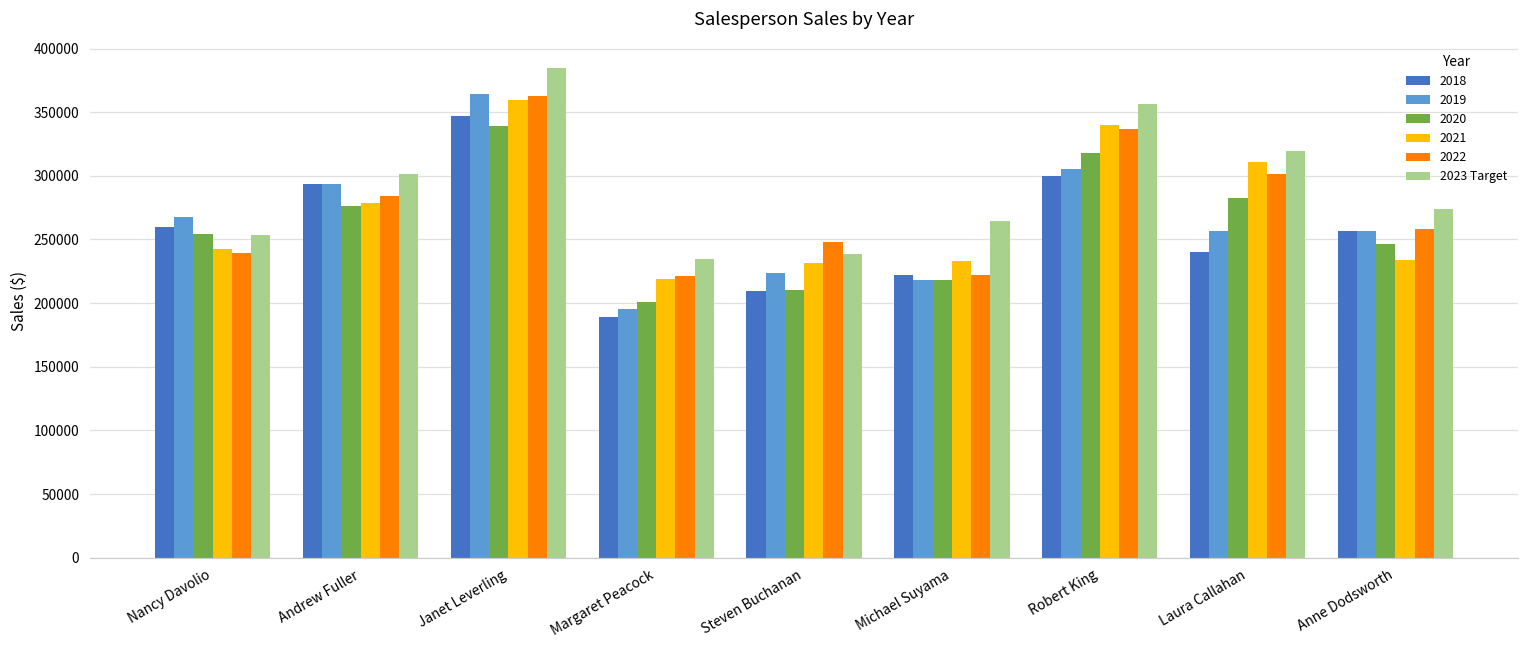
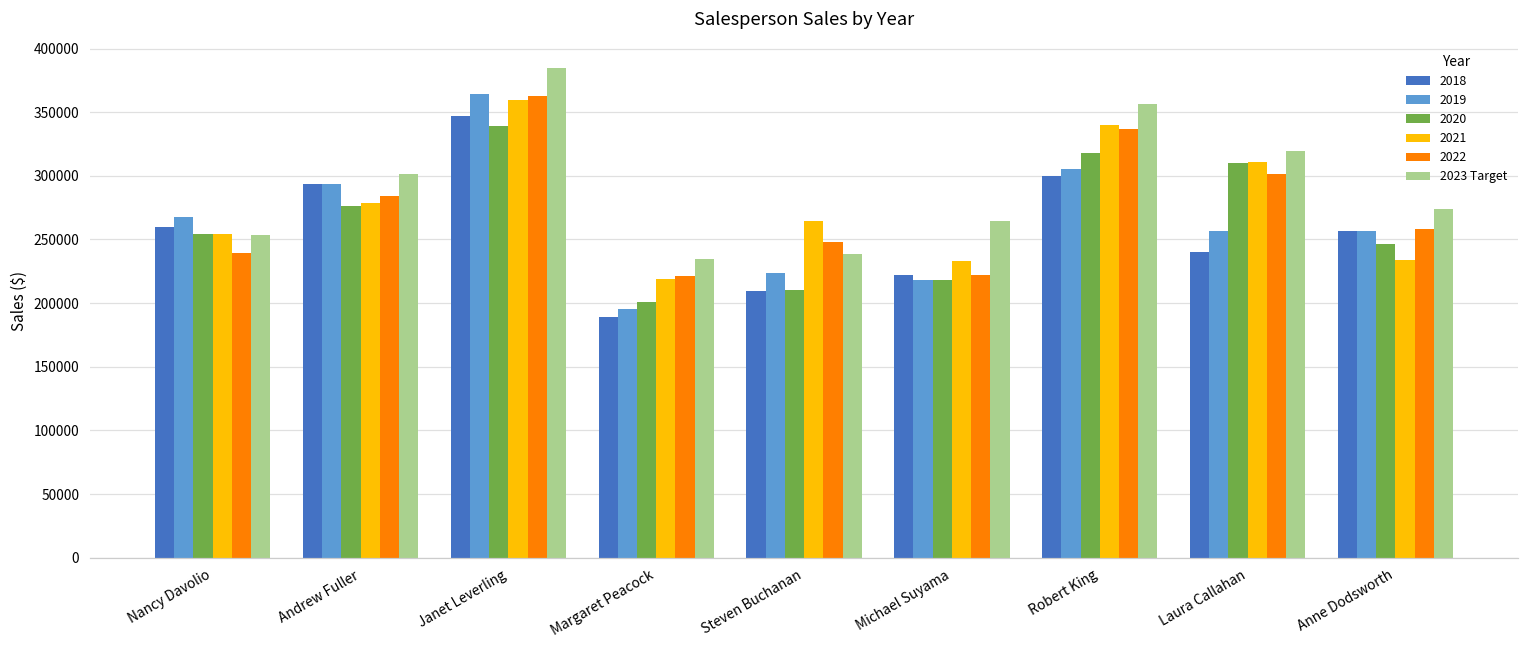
  {
    "2020": {
      "Nancy Davolio": 254000,
      "Andrew Fuller": 276000,
      "Janet Leverling": 339000,
      "Margaret Peacock": 201000,
      "Steven Buchanan": 210000,
      "Michael Suyama": 218000,
      "Robert King": 318000,
-     "Laura Callahan": 282000,
+     "Laura Callahan": 310000,
      "Anne Dodsworth": 247000
    },
    "2021": {
-     "Nancy Davolio": 242000,
+     "Nancy Davolio": 254000,
      "Andrew Fuller": 279000,
      "Janet Leverling": 359000,
      "Margaret Peacock": 219000,
-     "Steven Buchanan": 232000,
+     "Steven Buchanan": 265000,
      "Michael Suyama": 233000,
      "Robert King": 340000,
      "Laura Callahan": 311000,
      "Anne Dodsworth": 234000
    },
    "2022": {
      "Nancy Davolio": 239000,
      "Andrew Fuller": 285000,
      "Janet Leverling": 363000,
      "Margaret Peacock": 221000,
      "Steven Buchanan": 248000,
      "Michael Suyama": 222000,
      "Robert King": 337000,
      "Laura Callahan": 301000,
      "Anne Dodsworth": 259000
    },
    "2023 Target": {
      "Nancy Davolio": 253000,
      "Andrew Fuller": 302000,
      "Janet Leverling": 385000,
      "Margaret Peacock": 234000,
      "Steven Buchanan": 238000,
      "Michael Suyama": 264000,
      "Robert King": 357000,
      "Laura Callahan": 319000,
      "Anne Dodsworth": 274000
    }
  }
